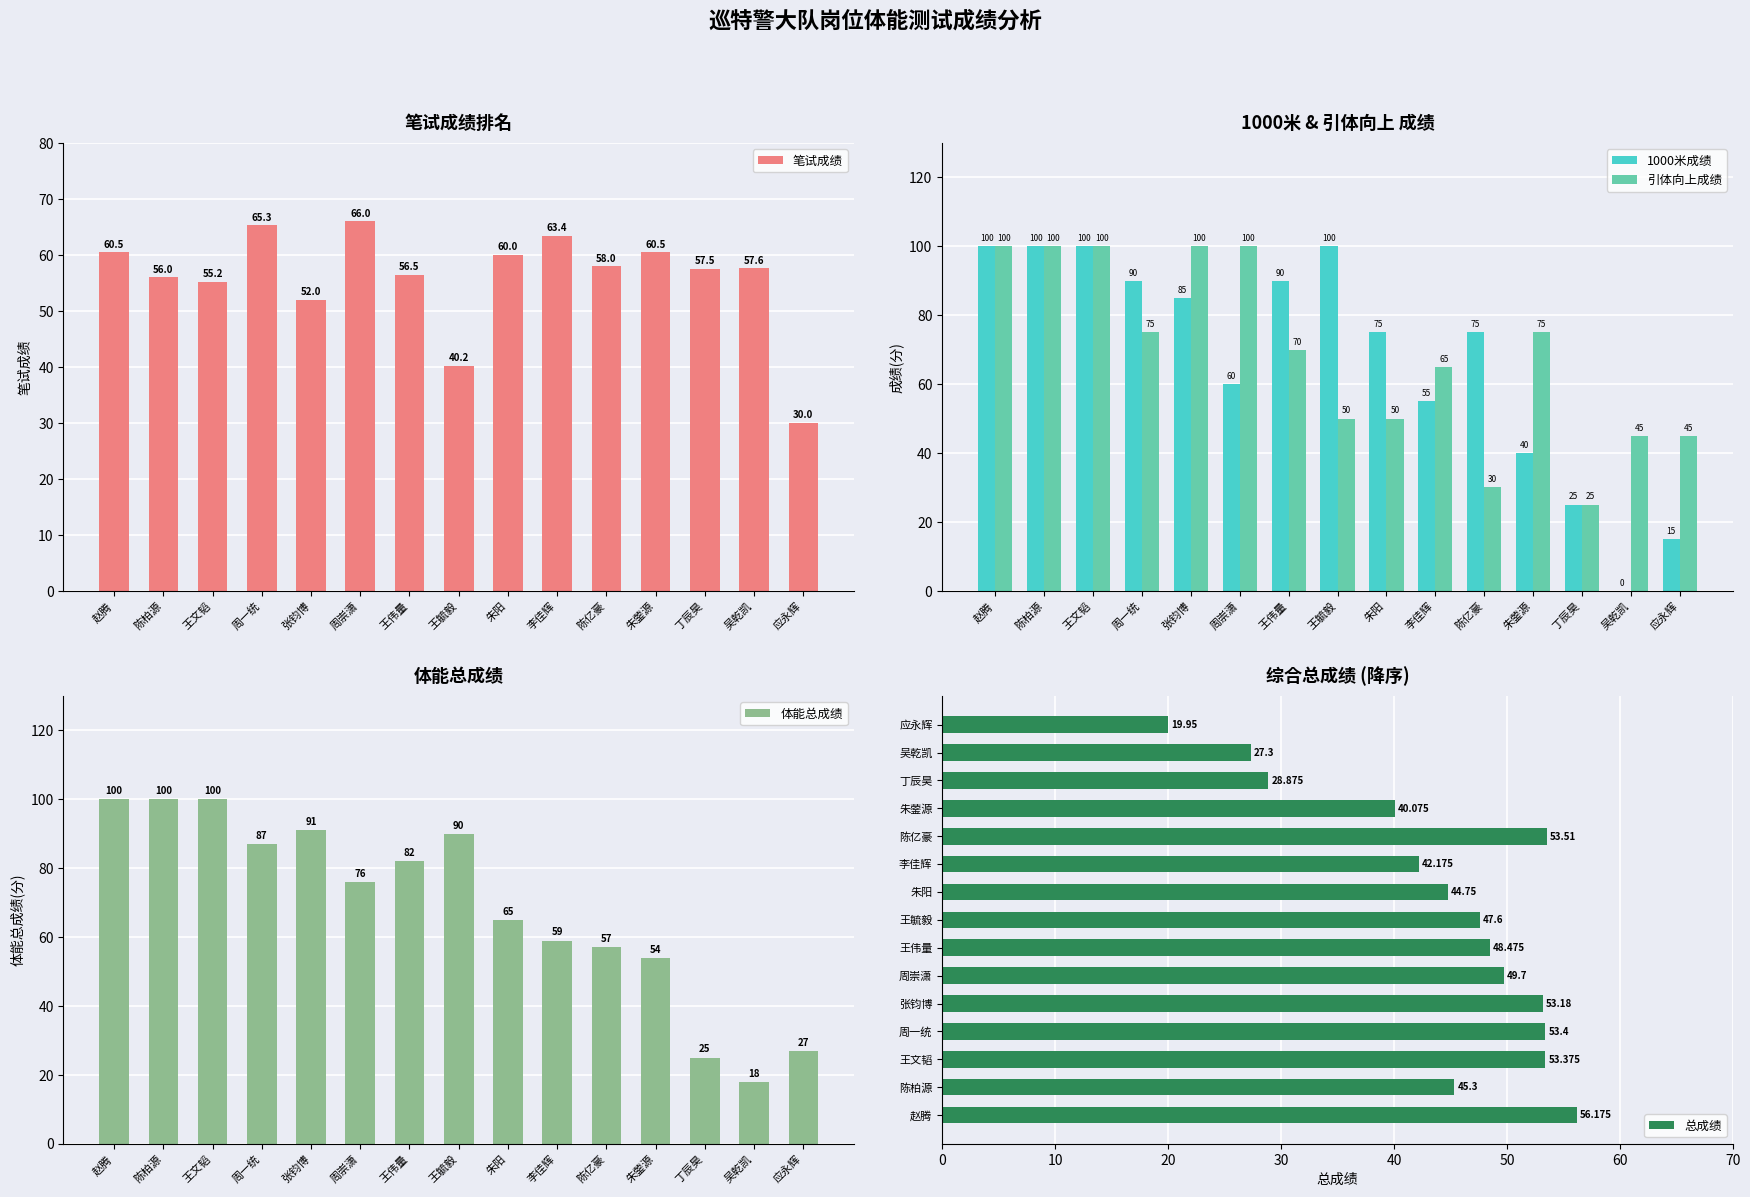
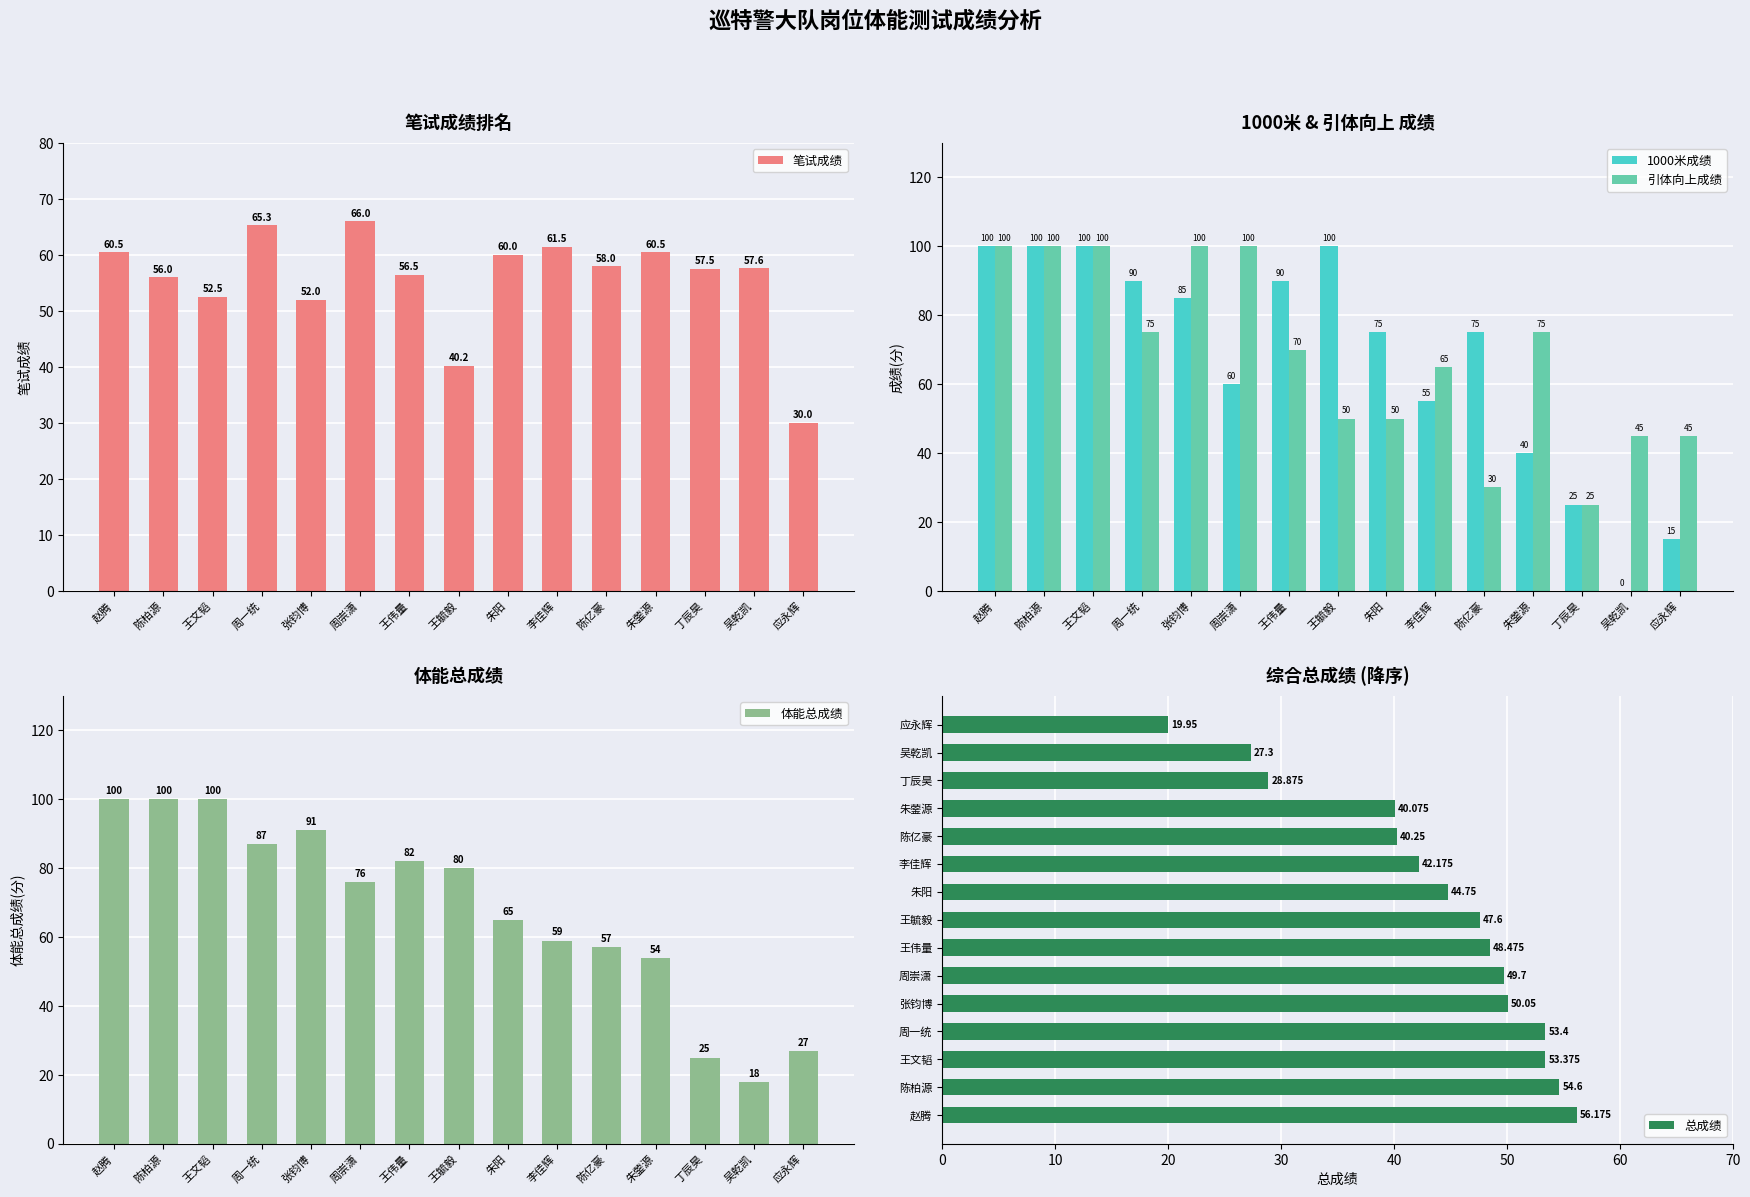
  {
    "笔试成绩排名": {
      "赵腾": 60.5,
      "陈柏源": 56.0,
-     "王文韬": 55.2,
+     "王文韬": 52.5,
      "周一统": 65.3,
      "张钧博": 52.0,
      "周崇潇": 66.0,
      "王伟量": 56.5,
      "王毓毅": 40.2,
      "朱阳": 60.0,
-     "李佳辉": 63.4,
+     "李佳辉": 61.5,
      "陈亿豪": 58.0,
      "朱蓥源": 60.5,
      "丁辰昊": 57.5,
      "吴乾凯": 57.6,
      "应永辉": 30.0
    },
    "体能总成绩": {
      "赵腾": 100,
      "陈柏源": 100,
      "王文韬": 100,
      "周一统": 87,
      "张钧博": 91,
      "周崇潇": 76,
      "王伟量": 82,
-     "王毓毅": 90,
+     "王毓毅": 80,
      "朱阳": 65,
      "李佳辉": 59,
      "陈亿豪": 57,
      "朱蓥源": 54,
      "丁辰昊": 25,
      "吴乾凯": 18,
      "应永辉": 27
    },
    "综合总成绩 (降序)": {
      "应永辉": 19.95,
      "吴乾凯": 27.3,
      "丁辰昊": 28.875,
      "朱蓥源": 40.075,
-     "陈亿豪": 53.51,
+     "陈亿豪": 40.25,
      "李佳辉": 42.175,
      "朱阳": 44.75,
      "王毓毅": 47.6,
      "王伟量": 48.475,
      "周崇潇": 49.7,
-     "张钧博": 53.18,
+     "张钧博": 50.05,
      "周一统": 53.4,
      "王文韬": 53.375,
-     "陈柏源": 45.3,
+     "陈柏源": 54.6,
      "赵腾": 56.175
    }
  }
